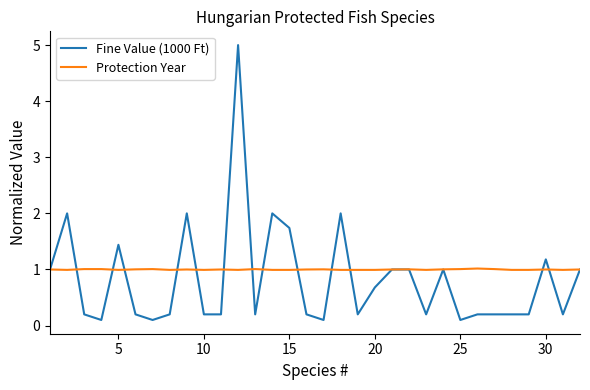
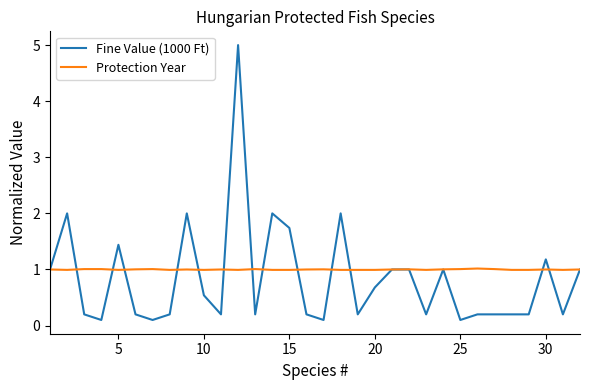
  {
    "Fine Value (1000 Ft)": {
      "5": 1.4,
-     "10": 0.2,
+     "10": 0.5,
      "15": 1.7,
      "20": 0.7,
      "25": 0.1,
      "30": 1.2
    },
    "Protection Year": {
      "5": 1.0,
      "10": 1.0,
      "15": 1.0,
      "20": 1.0,
      "25": 1.0,
      "30": 1.0
    }
  }
